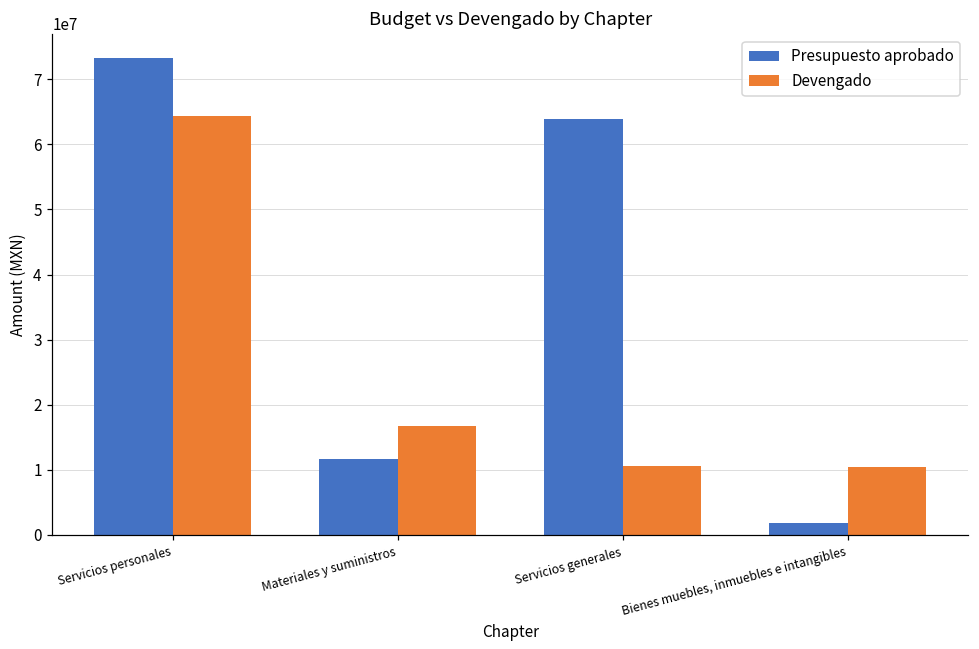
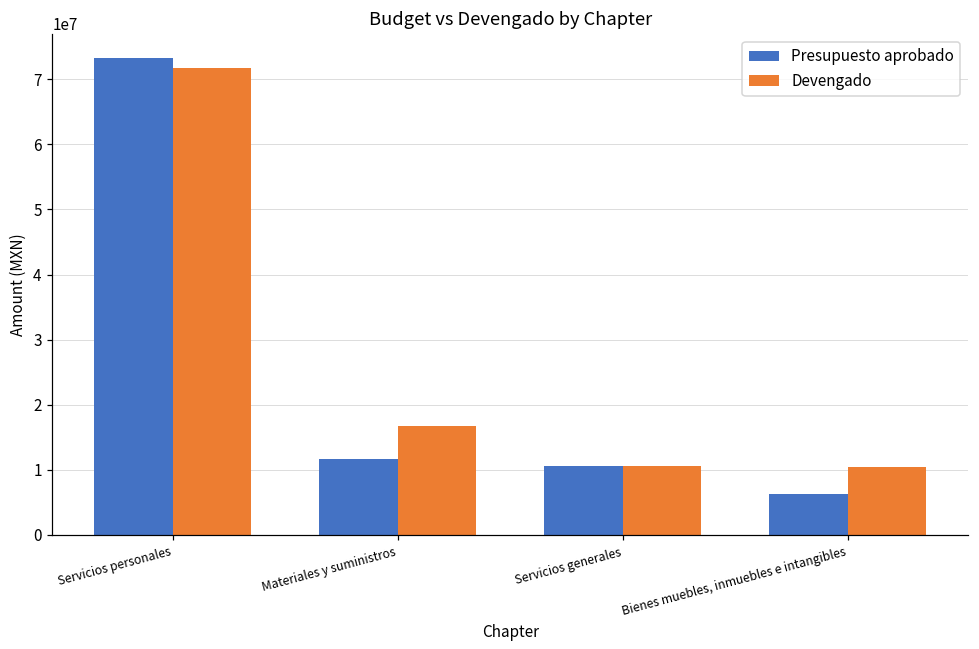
  {
    "Presupuesto aprobado": {
      "Servicios personales": 73000000,
      "Materiales y suministros": 12000000,
-     "Servicios generales": 64000000,
-     "Bienes muebles, inmuebles e intangibles": 2000000
+     "Servicios generales": 11000000,
+     "Bienes muebles, inmuebles e intangibles": 6000000
    },
    "Devengado": {
-     "Servicios personales": 64000000,
+     "Servicios personales": 72000000,
      "Materiales y suministros": 17000000,
      "Servicios generales": 11000000,
      "Bienes muebles, inmuebles e intangibles": 10000000
    }
  }
